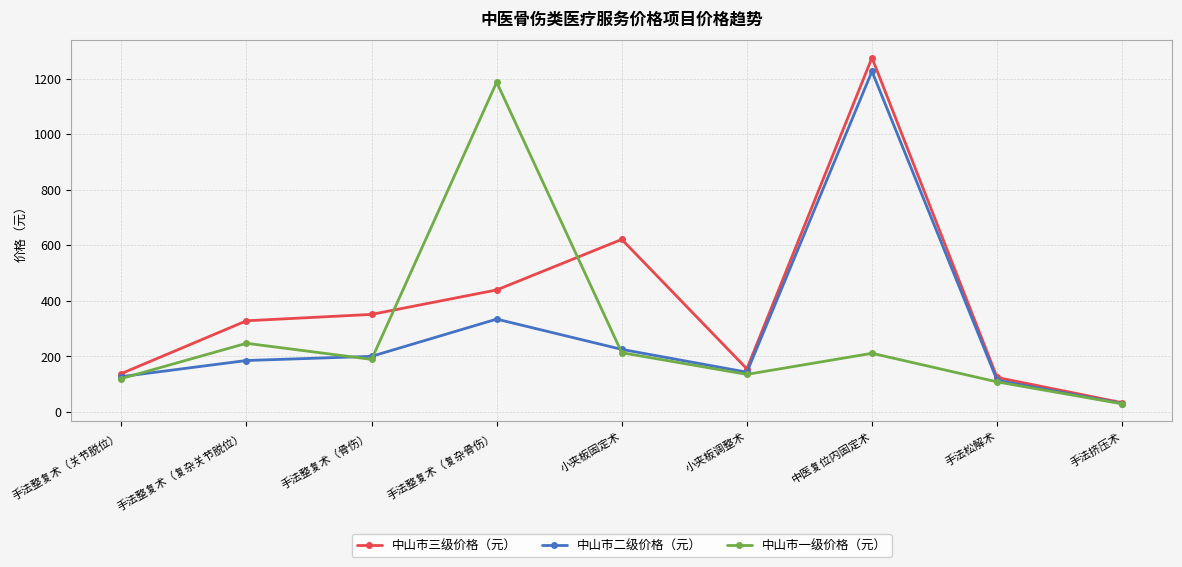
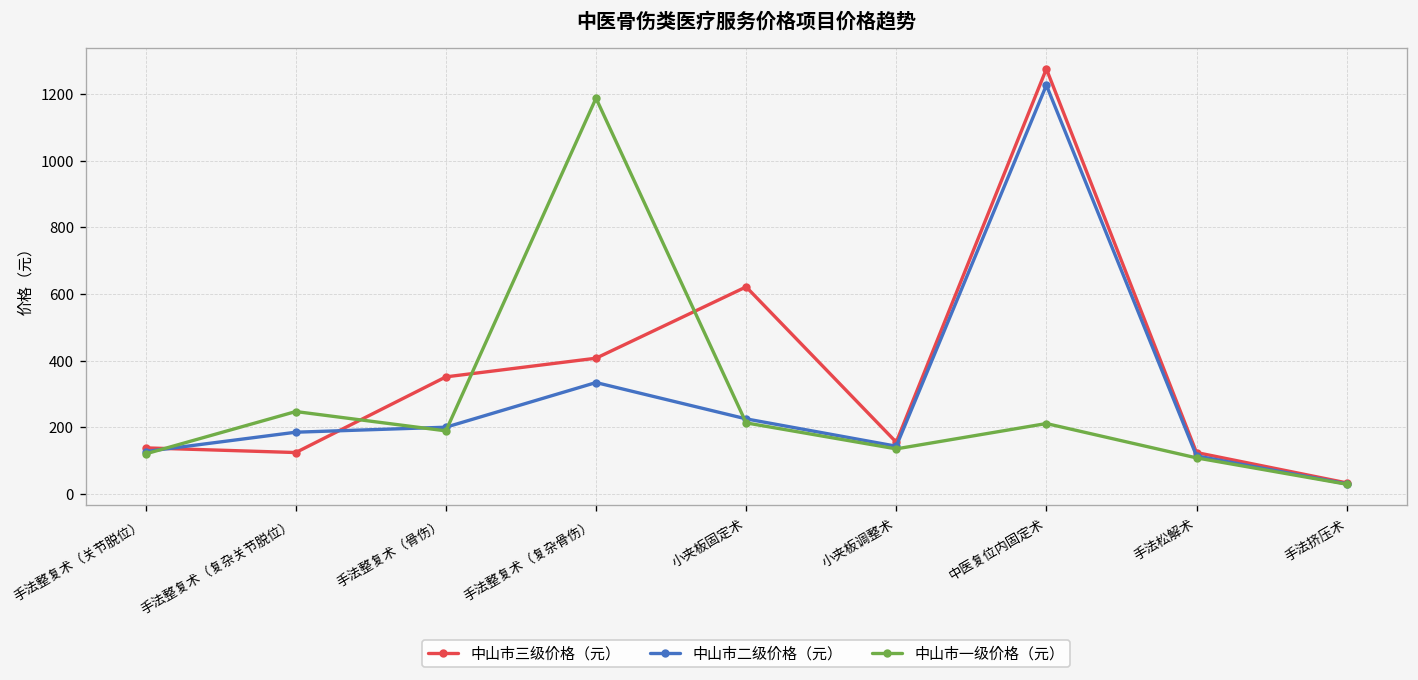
  {
    "中山市三级价格（元）": {
      "手法整复术（关节脱位）": 140,
-     "手法整复术（复杂关节脱位）": 330,
+     "手法整复术（复杂关节脱位）": 120,
      "手法整复术（骨伤）": 350,
-     "手法整复术（复杂骨伤）": 440,
+     "手法整复术（复杂骨伤）": 410,
      "小夹板固定术": 620,
      "小夹板调整术": 160,
      "中医复位内固定术": 1280,
      "手法松解术": 120
    },
    "中山市二级价格（元）": {
      "手法整复术（复杂关节脱位）": 190,
      "手法整复术（骨伤）": 200,
      "手法整复术（复杂骨伤）": 330,
      "小夹板固定术": 230,
      "中医复位内固定术": 1230
    },
    "中山市一级价格（元）": {
      "手法整复术（复杂关节脱位）": 250,
      "手法整复术（骨伤）": 190,
      "手法整复术（复杂骨伤）": 1190,
      "小夹板固定术": 210,
      "中医复位内固定术": 210
    }
  }
